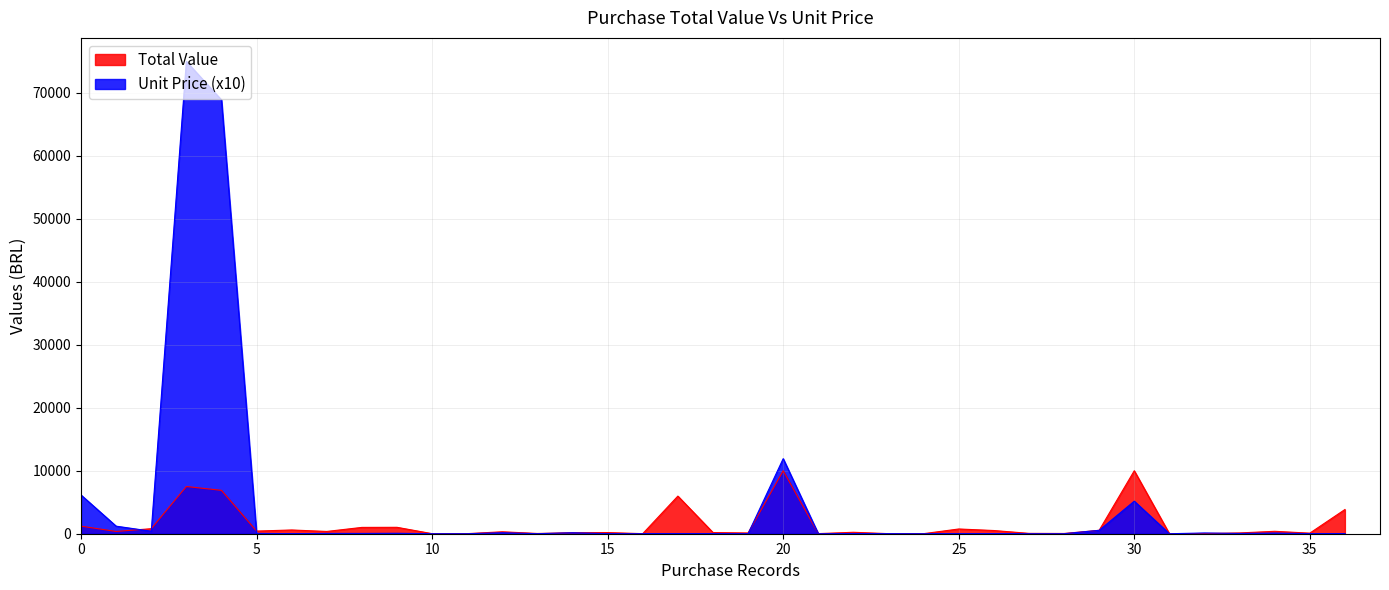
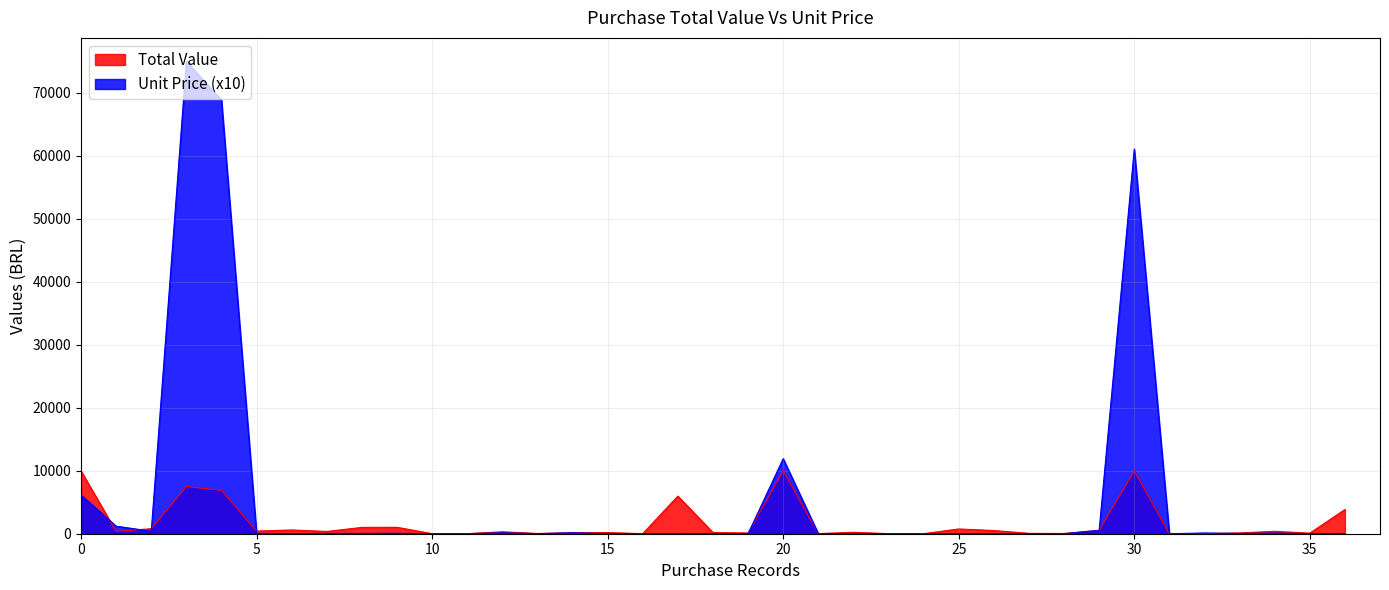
  {
    "Total Value": {
-     "0": 1000,
+     "0": 10000,
      "20": 10000,
      "25": 1000,
      "30": 10000
    },
    "Unit Price (x10)": {
      "0": 6000,
      "20": 12000,
      "25": 0,
-     "30": 5000
+     "30": 61000
    }
  }
